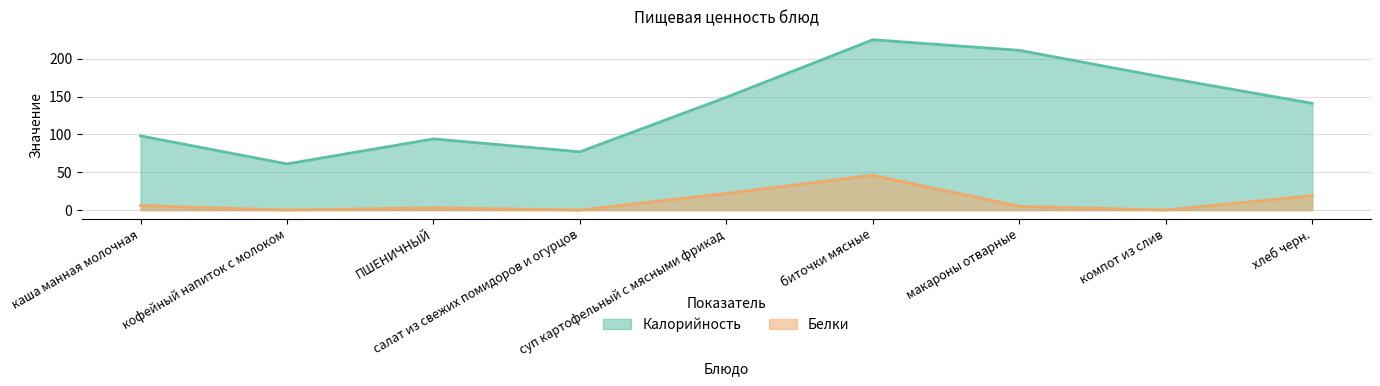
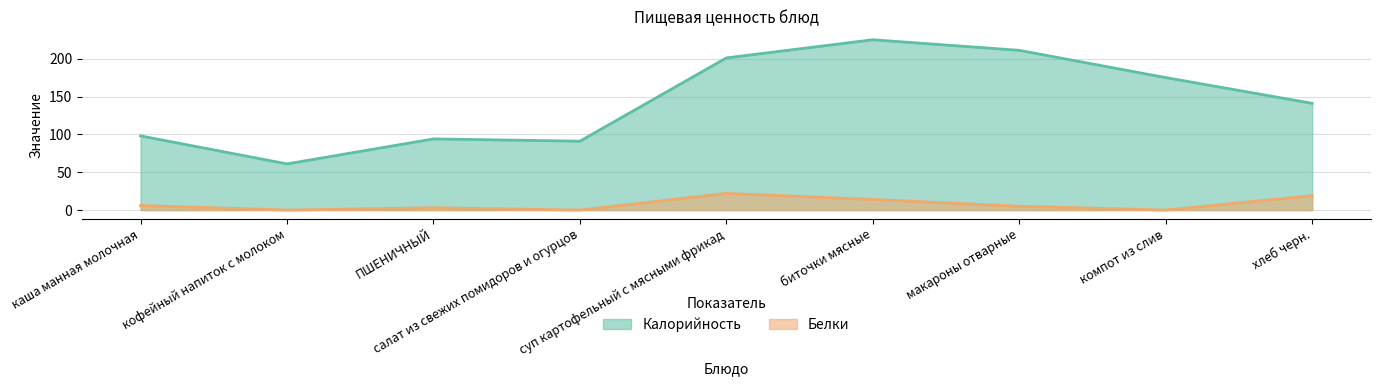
  {
    "Калорийность": {
      "каша манная молочная": 100,
      "кофейный напиток с молоком": 60,
      "ПШЕНИЧНЫЙ": 90,
-     "салат из свежих помидоров и огурцов": 80,
-     "суп картофельный с мясными фрикад": 150,
+     "салат из свежих помидоров и огурцов": 90,
+     "суп картофельный с мясными фрикад": 200,
      "биточки мясные": 230,
      "макароны отварные": 210,
      "компот из слив": 180,
      "хлеб черн.": 140
    },
    "Белки": {
      "каша манная молочная": 10,
      "кофейный напиток с молоком": 0,
      "ПШЕНИЧНЫЙ": 0,
      "салат из свежих помидоров и огурцов": 0,
      "суп картофельный с мясными фрикад": 20,
-     "биточки мясные": 50,
+     "биточки мясные": 10,
      "макароны отварные": 10,
      "компот из слив": 0,
      "хлеб черн.": 20
    }
  }
